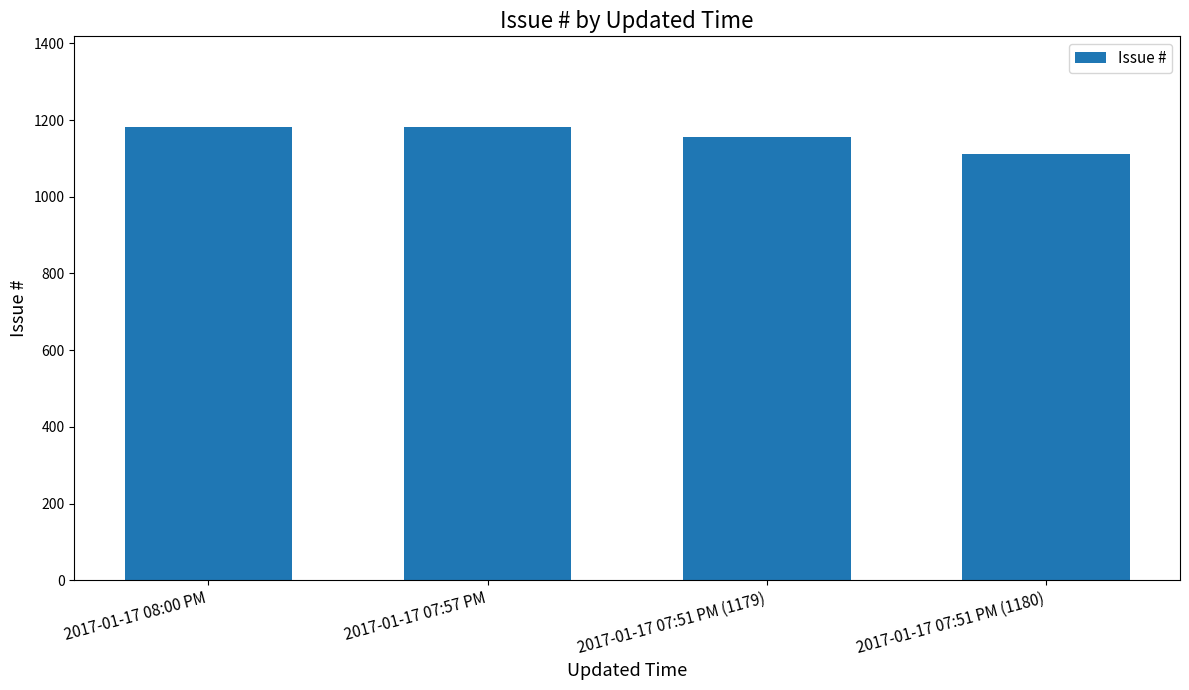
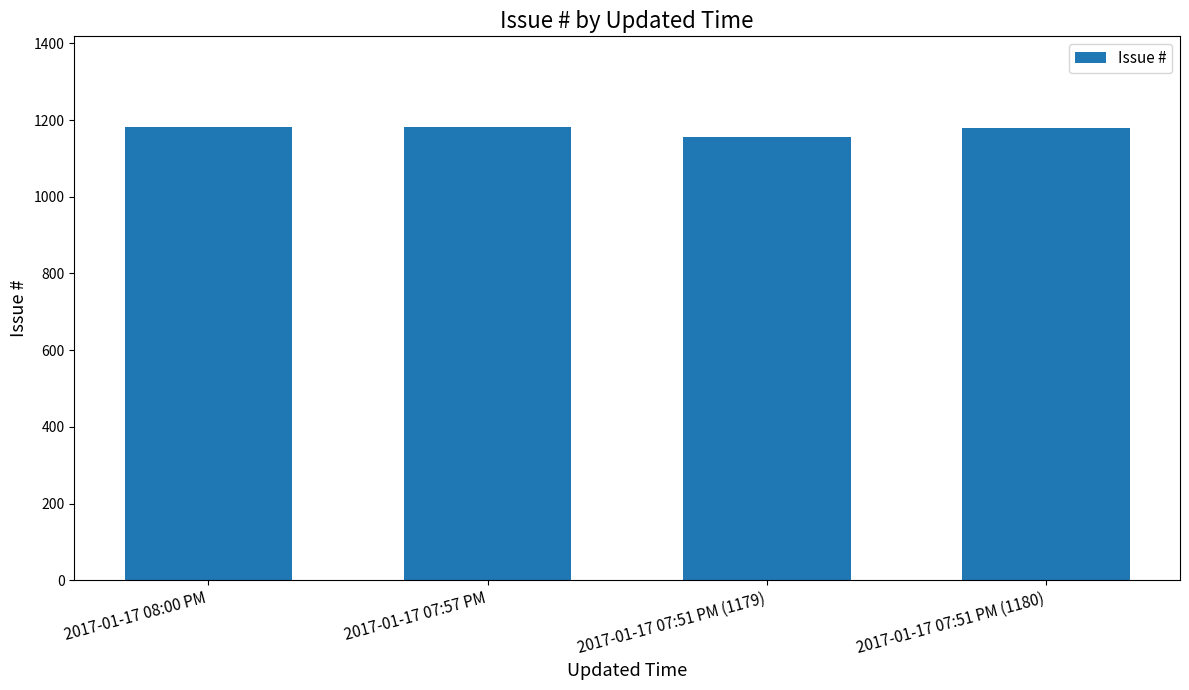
  {
    "2017-01-17 08:00 PM": 1180,
    "2017-01-17 07:57 PM": 1180,
    "2017-01-17 07:51 PM (1179)": 1160,
-   "2017-01-17 07:51 PM (1180)": 1110
+   "2017-01-17 07:51 PM (1180)": 1180
  }
